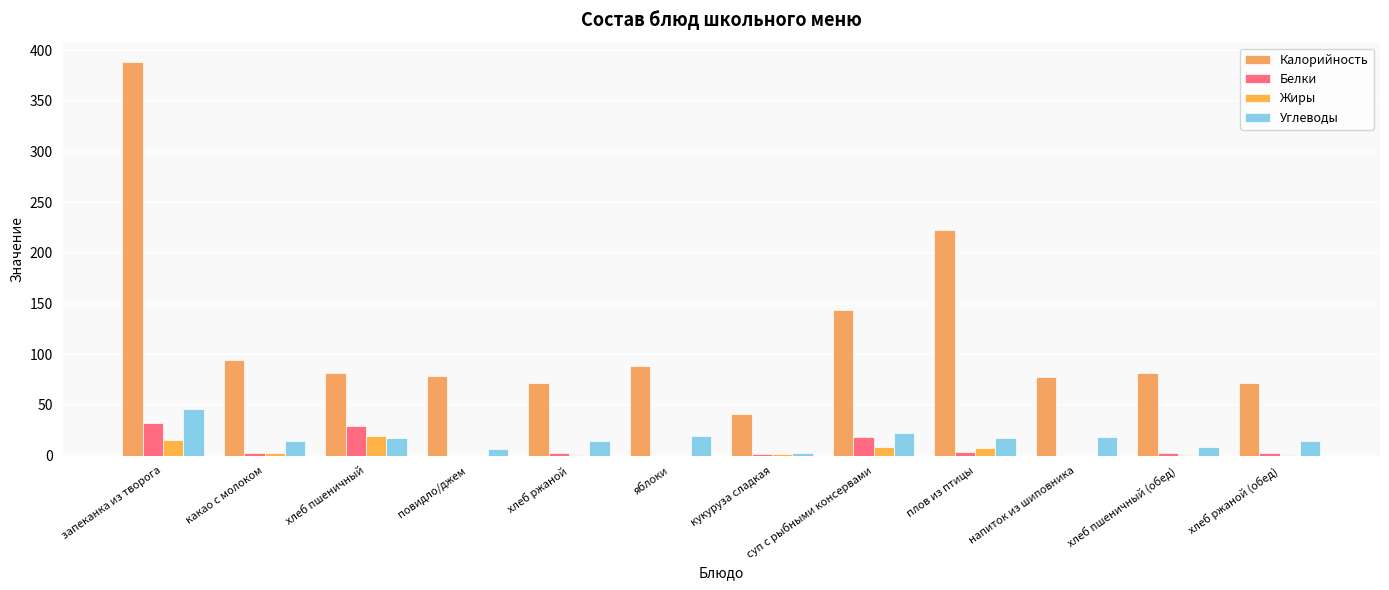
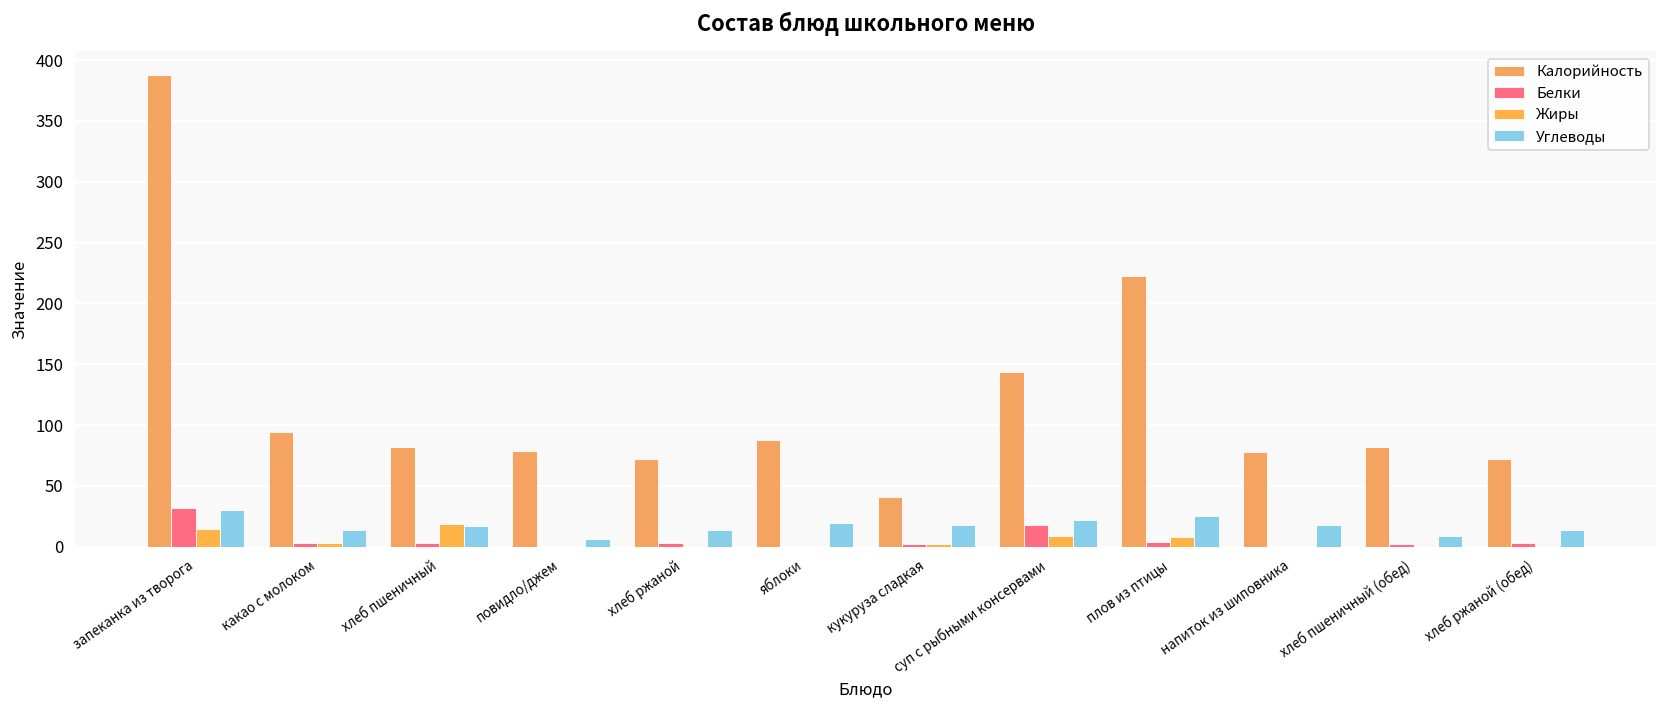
  {
    "Белки": {
      "запеканка из творога": 32,
      "какао с молоком": 3,
-     "хлеб пшеничный": 29,
+     "хлеб пшеничный": 3,
      "повидло/джем": 0,
      "хлеб ржаной": 3,
      "яблоки": 0,
      "суп с рыбными консервами": 18,
      "плов из птицы": 4,
      "напиток из шиповника": 0,
      "хлеб пшеничный (обед)": 3,
      "хлеб ржаной (обед)": 3
    },
    "Углеводы": {
-     "запеканка из творога": 46,
+     "запеканка из творога": 30,
      "какао с молоком": 14,
      "хлеб пшеничный": 17,
      "повидло/джем": 7,
      "хлеб ржаной": 14,
      "яблоки": 20,
-     "кукуруза сладкая": 3,
+     "кукуруза сладкая": 18,
      "суп с рыбными консервами": 22,
-     "плов из птицы": 17,
+     "плов из птицы": 25,
      "напиток из шиповника": 18,
      "хлеб пшеничный (обед)": 9,
      "хлеб ржаной (обед)": 14
    }
  }
